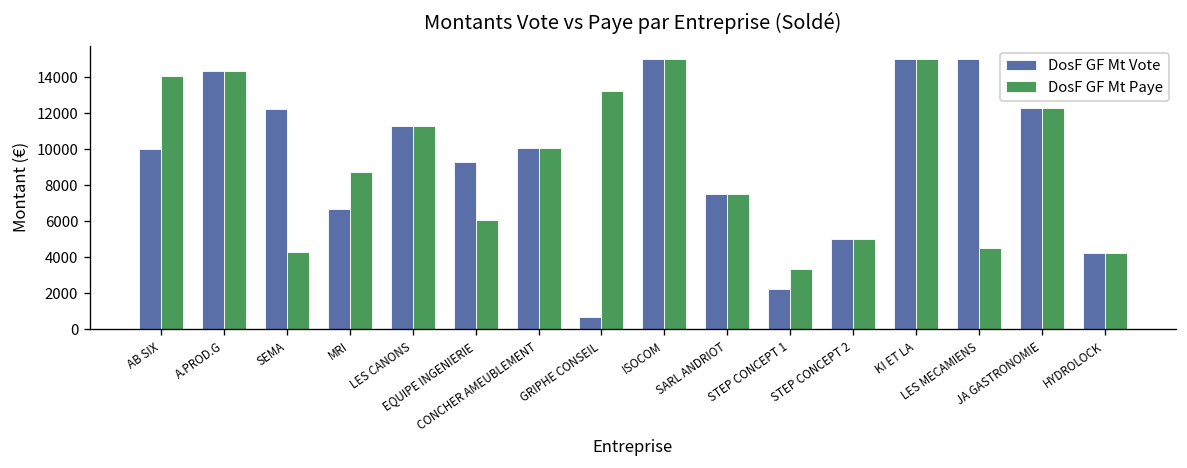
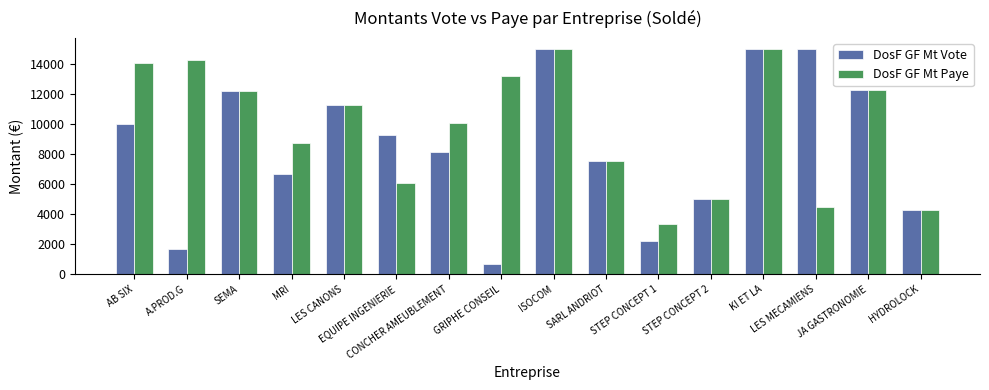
  {
    "DosF GF Mt Vote": {
      "AB SIX": 10000,
-     "A.PROD.G": 14300,
+     "A.PROD.G": 1700,
      "SEMA": 12200,
      "MRI": 6700,
      "LES CANONS": 11300,
      "EQUIPE INGENIERIE": 9300,
-     "CONCHER AMEUBLEMENT": 10100,
+     "CONCHER AMEUBLEMENT": 8100,
      "GRIPHE CONSEIL": 600,
      "ISOCOM": 15000,
      "SARL ANDRIOT": 7500,
      "STEP CONCEPT 1": 2200,
      "STEP CONCEPT 2": 5000,
      "KI ET LA": 15000,
      "LES MECAMIENS": 15000,
      "JA GASTRONOMIE": 12300,
      "HYDROLOCK": 4300
    },
    "DosF GF Mt Paye": {
      "AB SIX": 14100,
      "A.PROD.G": 14300,
-     "SEMA": 4300,
+     "SEMA": 12200,
      "MRI": 8700,
      "LES CANONS": 11300,
      "EQUIPE INGENIERIE": 6100,
      "CONCHER AMEUBLEMENT": 10100,
      "GRIPHE CONSEIL": 13200,
      "ISOCOM": 15000,
      "SARL ANDRIOT": 7500,
      "STEP CONCEPT 1": 3300,
      "STEP CONCEPT 2": 5000,
      "KI ET LA": 15000,
      "LES MECAMIENS": 4500,
      "JA GASTRONOMIE": 12300,
      "HYDROLOCK": 4300
    }
  }
